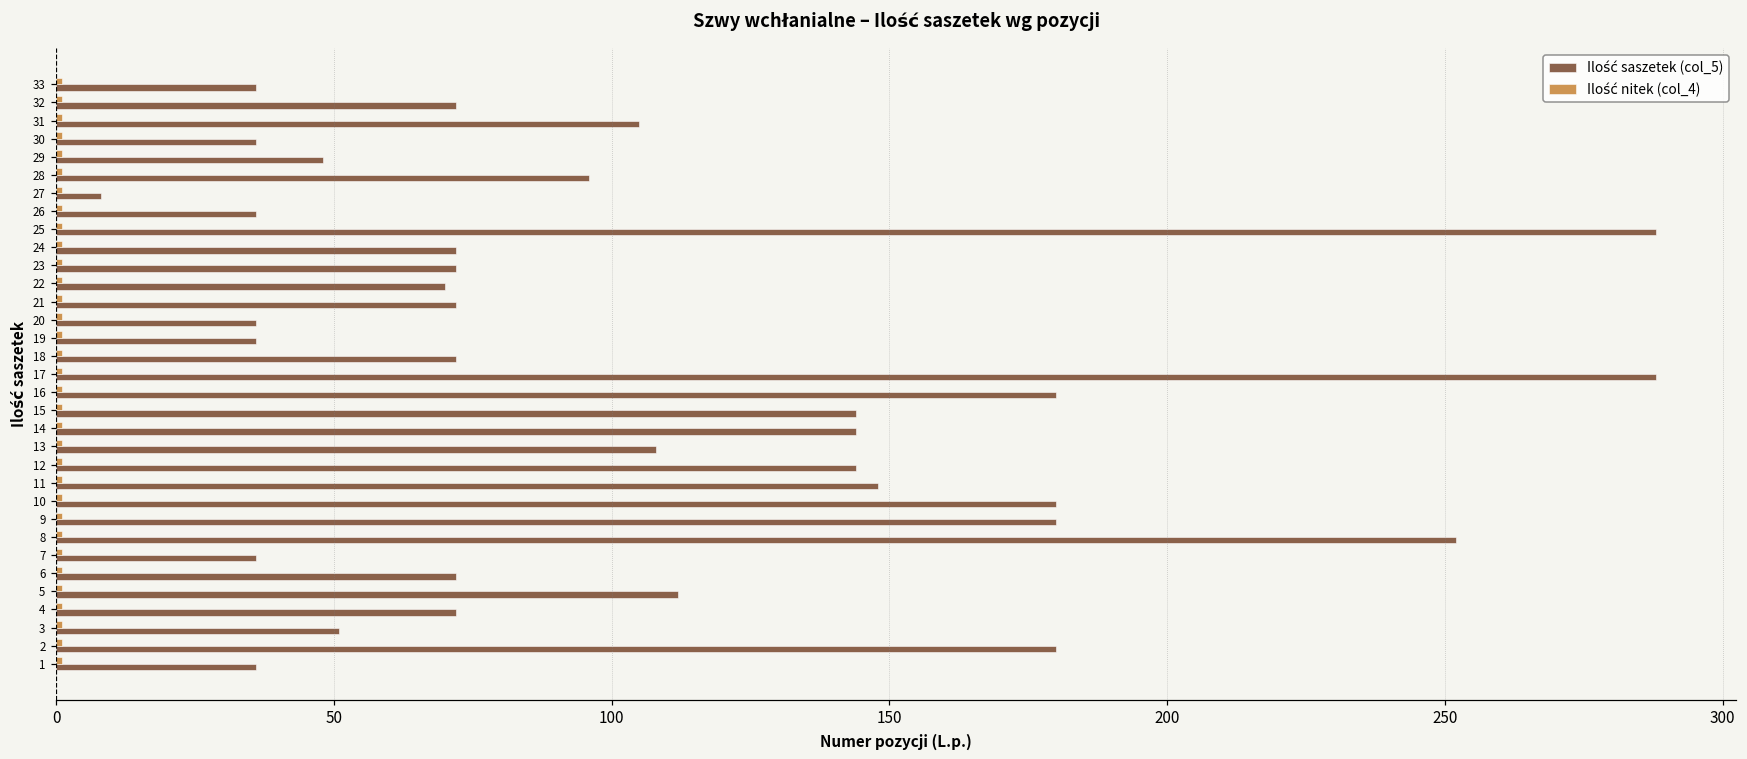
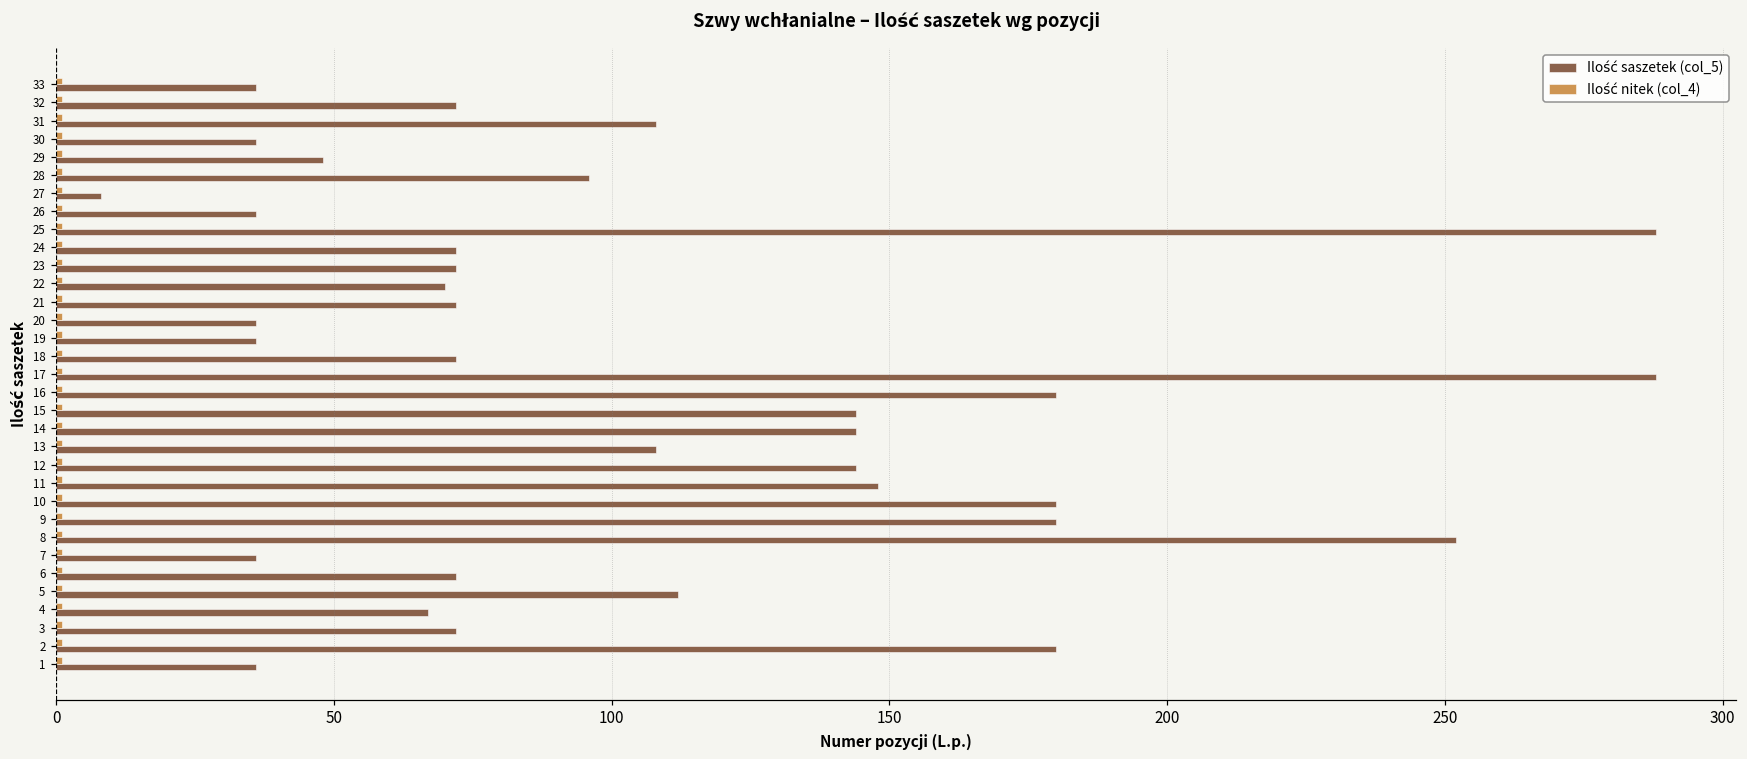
  {
    "Ilość saszetek (col_5)": {
      "33": 36,
      "32": 72,
-     "31": 105,
+     "31": 108,
      "30": 36,
      "29": 48,
      "28": 96,
      "27": 8,
      "26": 36,
      "25": 288,
      "24": 72,
      "23": 72,
      "22": 70,
      "21": 72,
      "20": 36,
      "19": 36,
      "18": 72,
      "17": 288,
      "16": 180,
      "15": 144,
      "14": 144,
      "13": 108,
      "12": 144,
      "11": 148,
      "10": 180,
      "9": 180,
      "8": 252,
      "7": 36,
      "6": 72,
      "5": 112,
-     "4": 72,
-     "3": 51,
+     "4": 67,
+     "3": 72,
      "2": 180,
      "1": 36
    },
    "Ilość nitek (col_4)": {
      "33": 1,
      "32": 1,
      "31": 1,
      "30": 1,
      "29": 1,
      "28": 1,
      "27": 1,
      "26": 1,
      "25": 1,
      "24": 1,
      "23": 1,
      "22": 1,
      "21": 1,
      "20": 1,
      "19": 1,
      "18": 1,
      "17": 1,
      "16": 1,
      "15": 1,
      "14": 1,
      "13": 1,
      "12": 1,
      "11": 1,
      "10": 1,
      "9": 1,
      "8": 1,
      "7": 1,
      "6": 1,
      "5": 1,
      "4": 1,
      "3": 1,
      "2": 1,
      "1": 1
    }
  }
